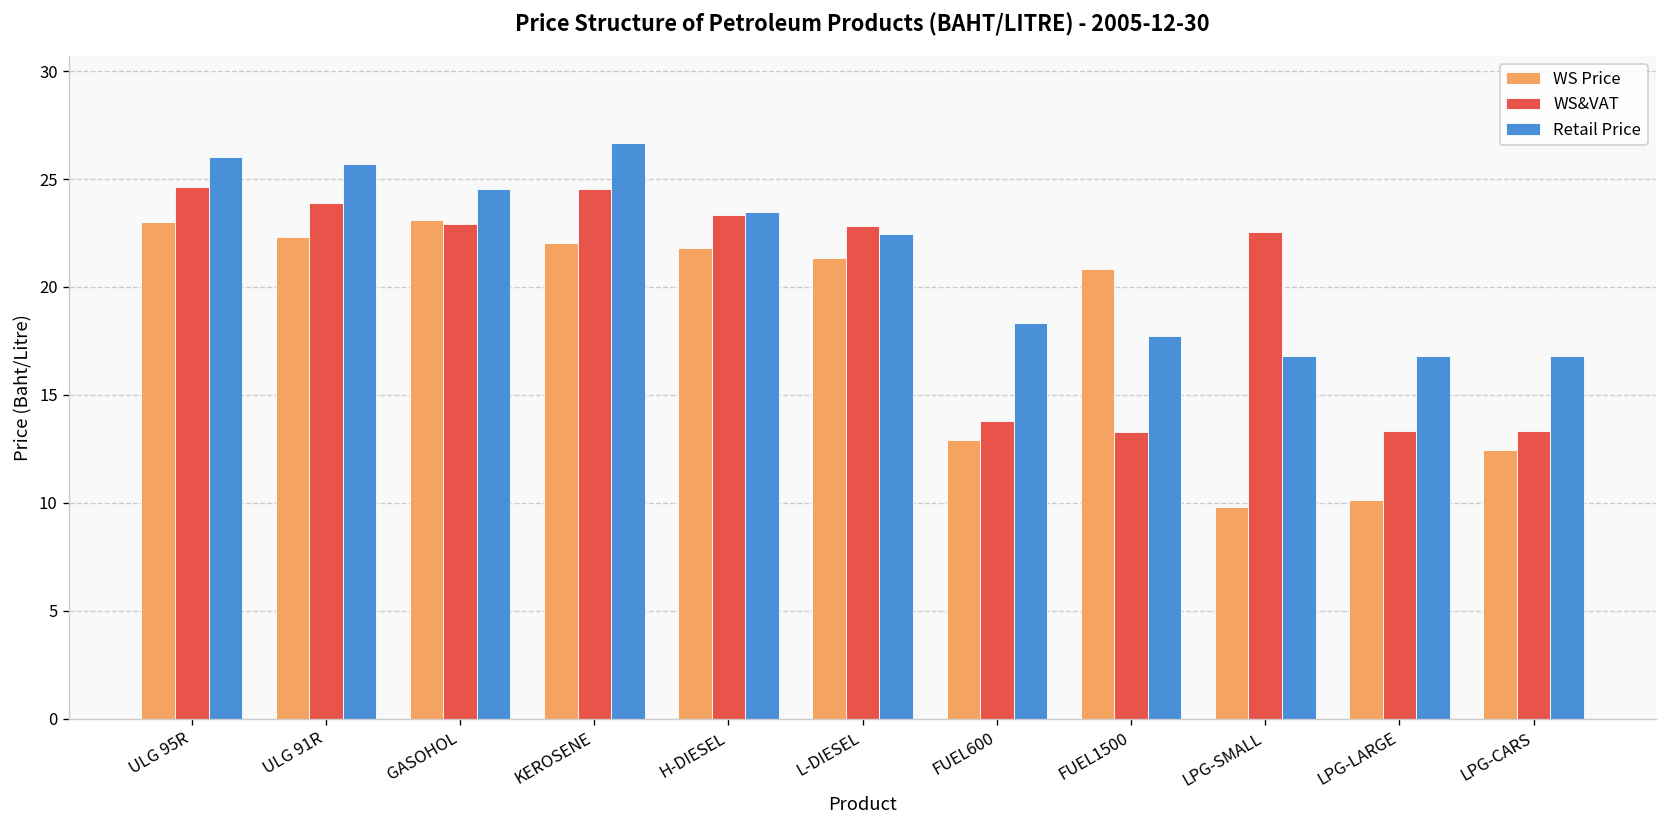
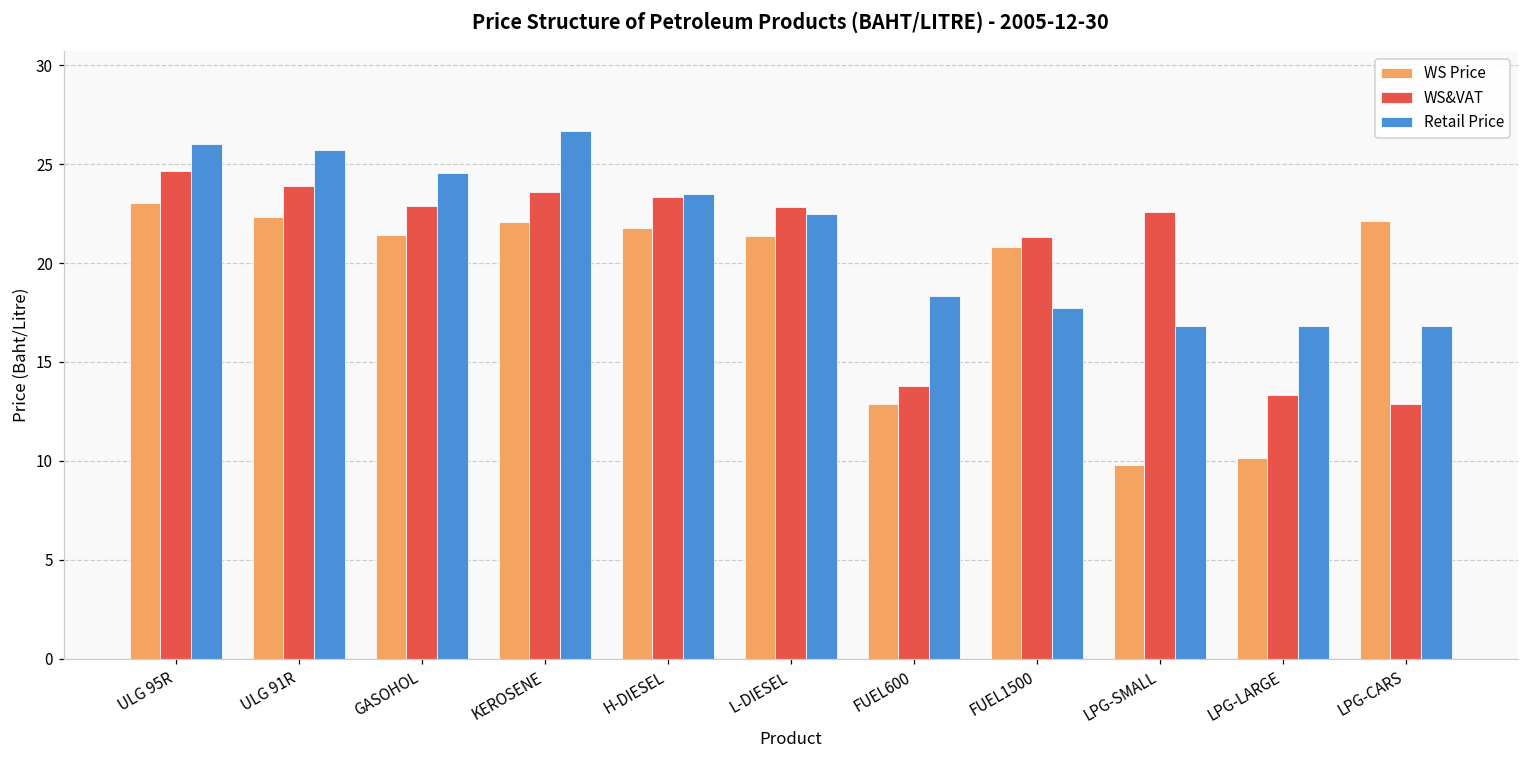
  {
    "WS Price": {
      "ULG 95R": 23.0,
      "ULG 91R": 22.3,
-     "GASOHOL": 23.1,
+     "GASOHOL": 21.4,
      "KEROSENE": 22.1,
      "H-DIESEL": 21.8,
      "L-DIESEL": 21.3,
      "FUEL600": 12.9,
      "FUEL1500": 20.8,
      "LPG-SMALL": 9.8,
      "LPG-LARGE": 10.1,
-     "LPG-CARS": 12.5
+     "LPG-CARS": 22.1
    },
    "WS&VAT": {
      "ULG 95R": 24.6,
      "ULG 91R": 23.9,
      "GASOHOL": 22.9,
-     "KEROSENE": 24.5,
+     "KEROSENE": 23.6,
      "H-DIESEL": 23.3,
      "L-DIESEL": 22.8,
      "FUEL600": 13.8,
-     "FUEL1500": 13.3,
+     "FUEL1500": 21.3,
      "LPG-SMALL": 22.6,
      "LPG-LARGE": 13.3,
-     "LPG-CARS": 13.3
+     "LPG-CARS": 12.9
    },
    "Retail Price": {
      "ULG 95R": 26.0,
      "ULG 91R": 25.7,
      "GASOHOL": 24.5,
      "KEROSENE": 26.7,
      "H-DIESEL": 23.5,
      "L-DIESEL": 22.5,
      "FUEL600": 18.3,
      "FUEL1500": 17.7,
      "LPG-SMALL": 16.8,
      "LPG-LARGE": 16.8,
      "LPG-CARS": 16.8
    }
  }
